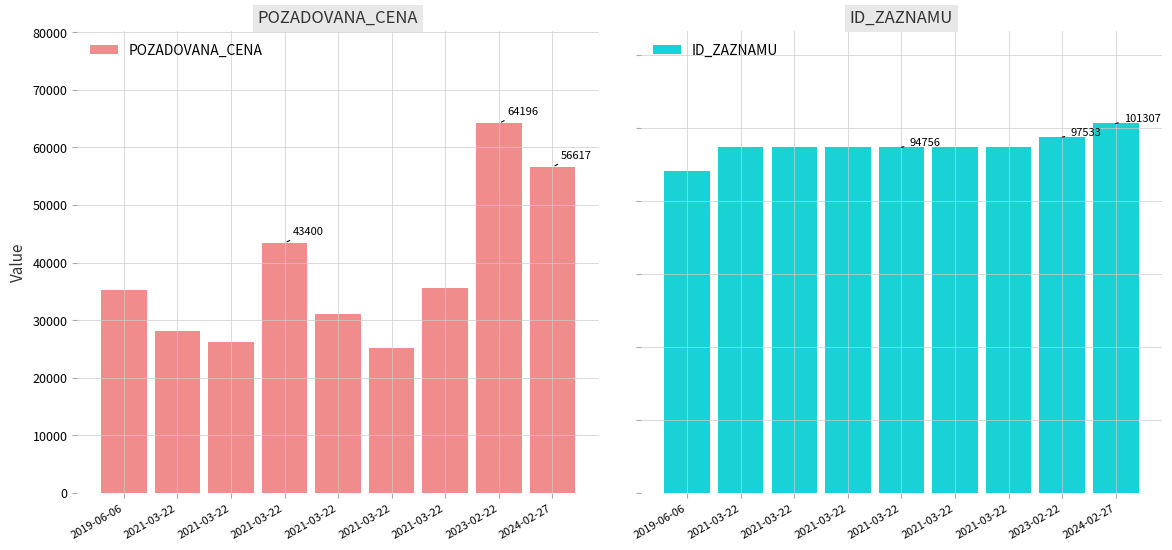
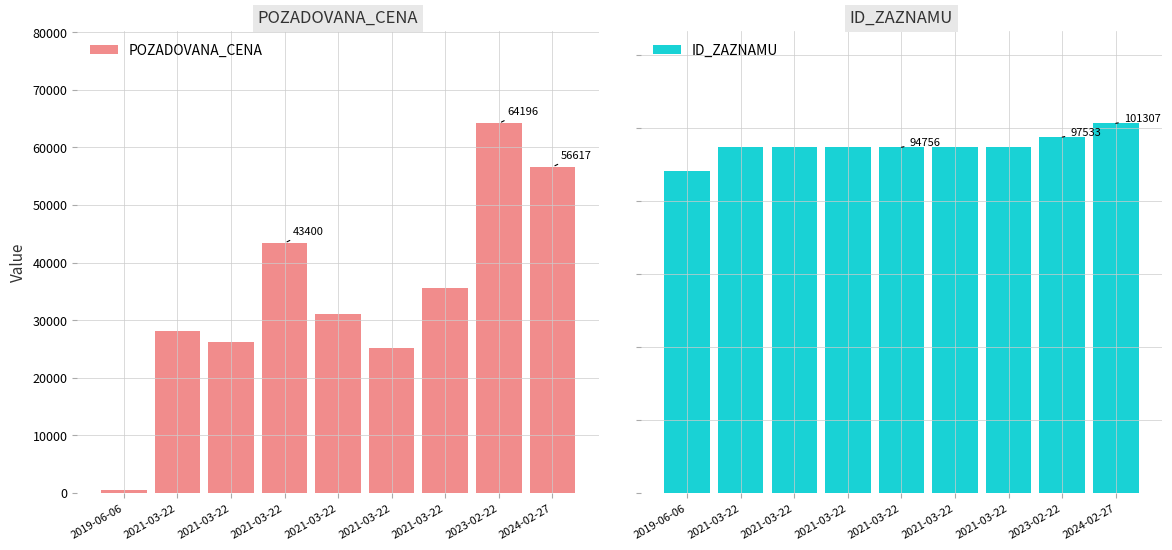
  {
    "POZADOVANA_CENA": {
-     "2019-06-06": 35000
+     "2019-06-06": 0
    },
    "ID_ZAZNAMU": {
      "2023-02-22": 97533,
      "2024-02-27": 101307
    }
  }
